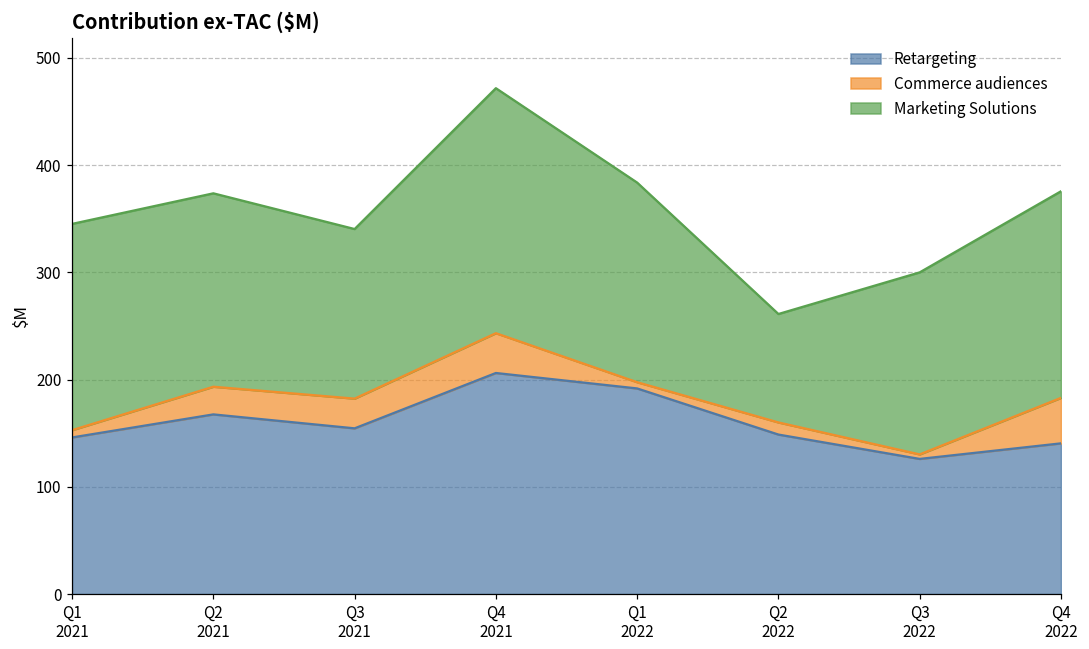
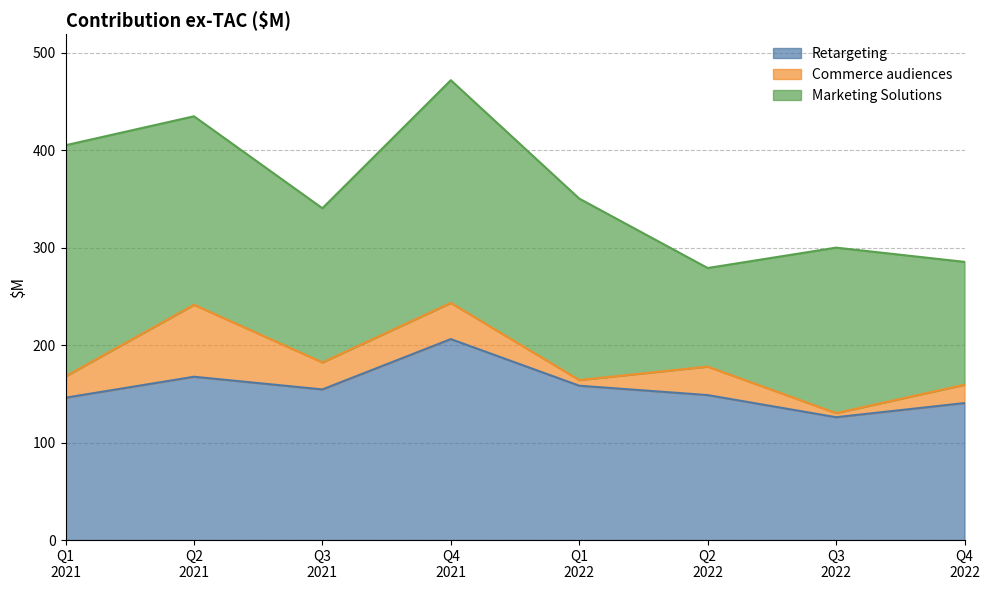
  {
    "Retargeting": {
      "Q1 2021": 150,
      "Q2 2021": 170,
      "Q3 2021": 150,
      "Q4 2021": 210,
-     "Q1 2022": 190,
+     "Q1 2022": 160,
      "Q2 2022": 150,
      "Q3 2022": 130,
      "Q4 2022": 140
    },
    "Commerce audiences": {
-     "Q1 2021": 10,
-     "Q2 2021": 30,
+     "Q1 2021": 20,
+     "Q2 2021": 70,
      "Q3 2021": 30,
      "Q4 2021": 40,
      "Q1 2022": 10,
-     "Q2 2022": 10,
+     "Q2 2022": 30,
      "Q3 2022": 0,
-     "Q4 2022": 40
+     "Q4 2022": 20
    },
    "Marketing Solutions": {
-     "Q1 2021": 190,
-     "Q2 2021": 180,
+     "Q1 2021": 240,
+     "Q2 2021": 190,
      "Q3 2021": 160,
      "Q4 2021": 230,
      "Q1 2022": 190,
      "Q2 2022": 100,
      "Q3 2022": 170,
-     "Q4 2022": 190
+     "Q4 2022": 130
    }
  }
